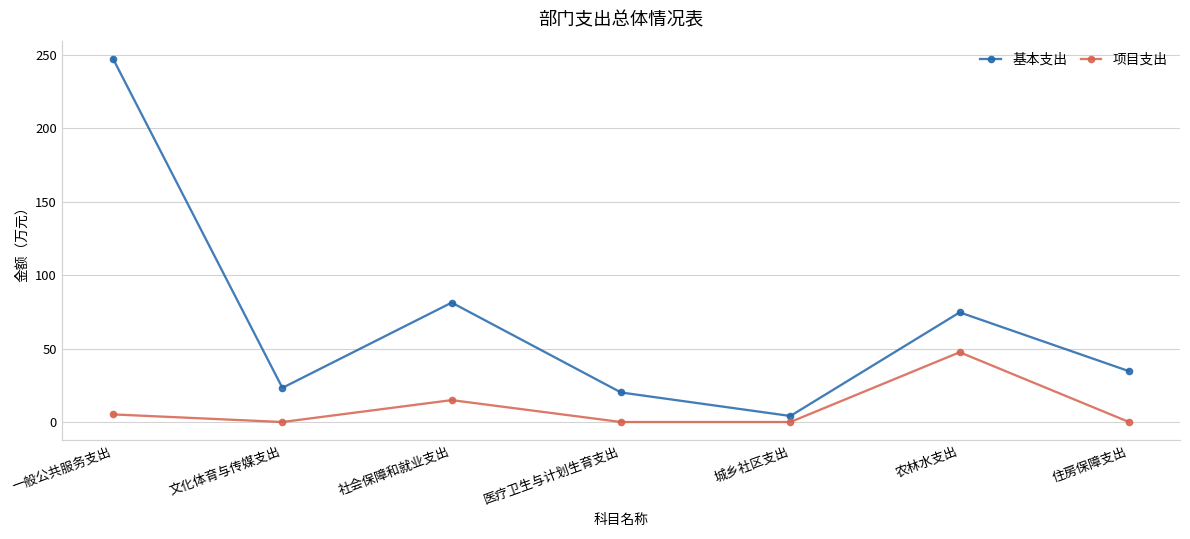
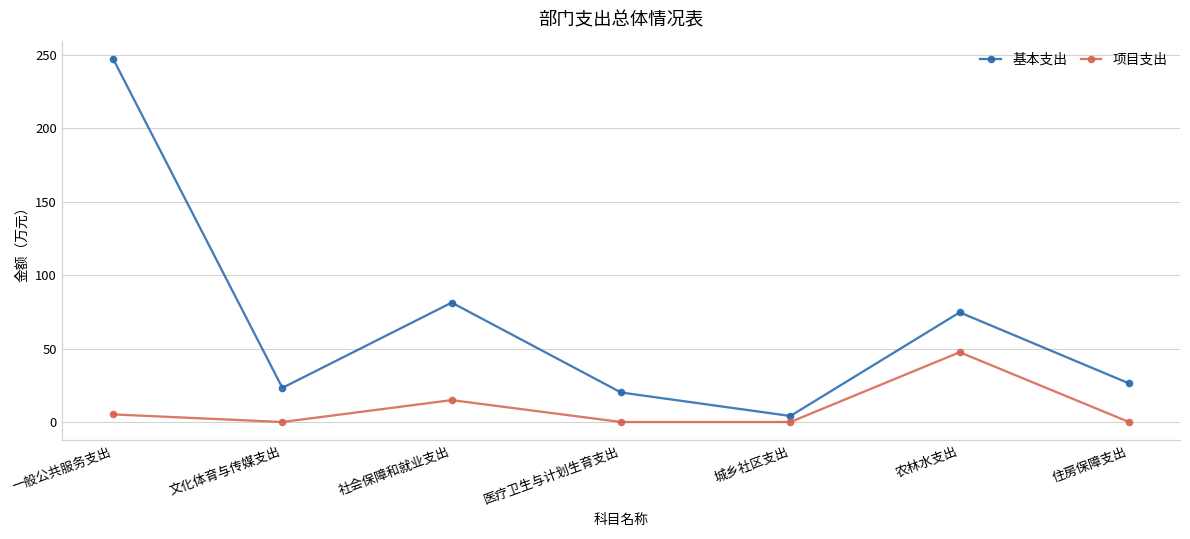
  {
    "基本支出": {
      "一般公共服务支出": 247,
      "文化体育与传媒支出": 23,
      "社会保障和就业支出": 81,
      "医疗卫生与计划生育支出": 20,
      "城乡社区支出": 4,
      "农林水支出": 75,
-     "住房保障支出": 35
+     "住房保障支出": 26
    },
    "项目支出": {
      "一般公共服务支出": 5,
      "文化体育与传媒支出": 0,
      "社会保障和就业支出": 15,
      "医疗卫生与计划生育支出": 0,
      "城乡社区支出": 0,
      "农林水支出": 48,
      "住房保障支出": 0
    }
  }
